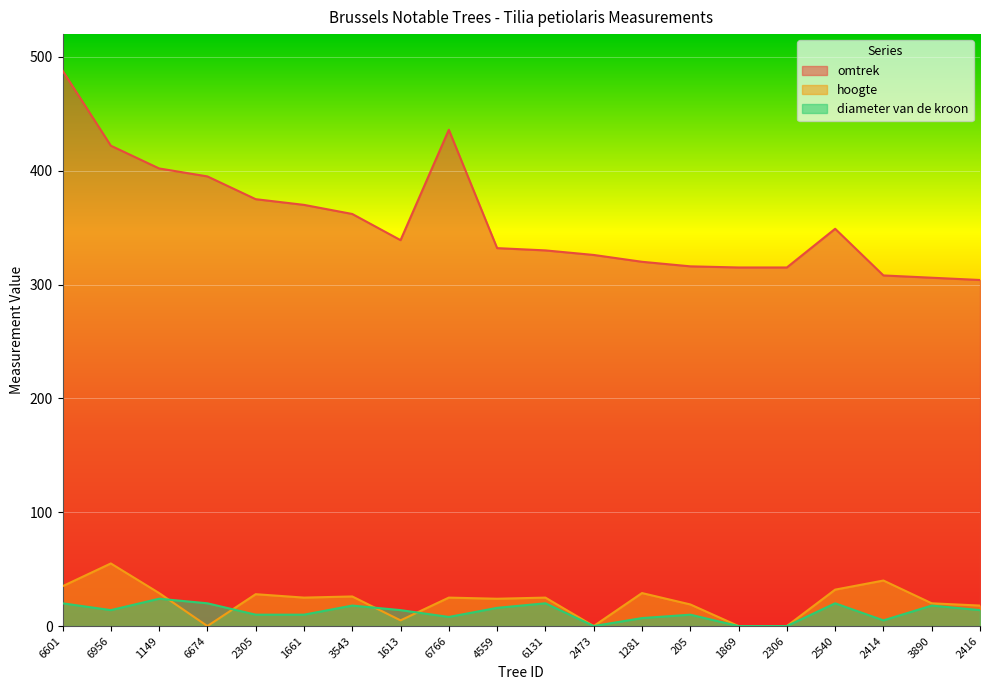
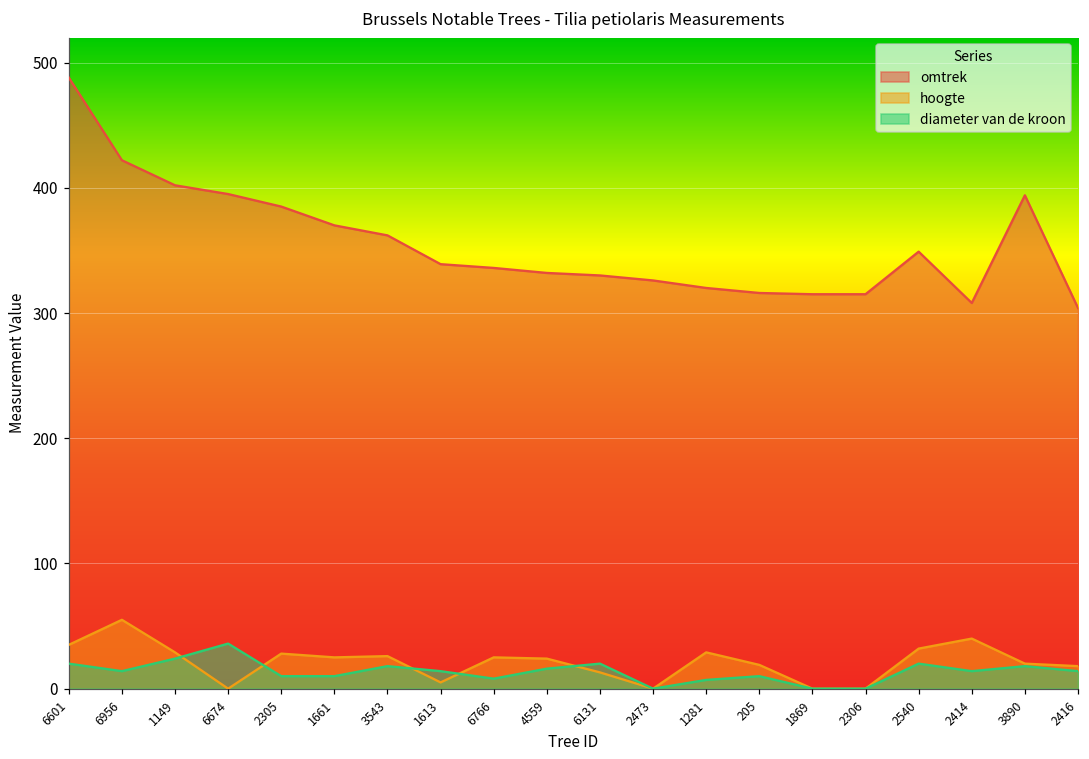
  {
    "omtrek": {
      "6601": 488,
      "6956": 422,
      "1149": 402,
      "6674": 395,
-     "2305": 375,
+     "2305": 385,
      "1661": 370,
      "3543": 362,
      "1613": 339,
-     "6766": 436,
+     "6766": 336,
      "4559": 332,
      "6131": 330,
      "2473": 326,
      "1281": 320,
      "205": 316,
      "1869": 315,
      "2306": 315,
      "2540": 349,
      "2414": 308,
-     "3890": 306,
+     "3890": 394,
      "2416": 304
    },
    "hoogte": {
      "6601": 35,
      "6956": 55,
      "1149": 29,
      "6674": 0,
      "2305": 28,
      "1661": 25,
      "3543": 26,
      "1613": 5,
      "6766": 25,
      "4559": 24,
-     "6131": 25,
+     "6131": 13,
      "1281": 29,
      "205": 19,
      "2540": 32,
      "2414": 40,
      "2416": 18
    },
    "diameter van de kroon": {
      "6601": 20,
      "6956": 14,
      "1149": 24,
-     "6674": 20,
+     "6674": 36,
      "2305": 10,
      "1661": 10,
      "3543": 18,
      "1613": 14,
      "6766": 8,
      "4559": 16,
      "6131": 20,
      "1281": 7,
      "205": 10,
      "2540": 20,
-     "2414": 5,
+     "2414": 14,
      "2416": 14
    }
  }
